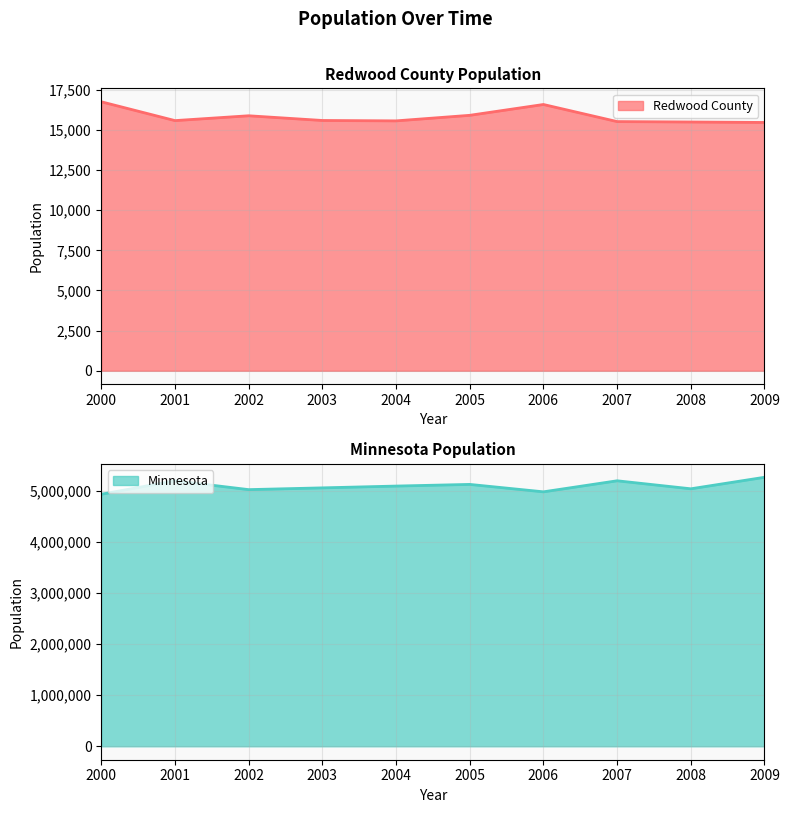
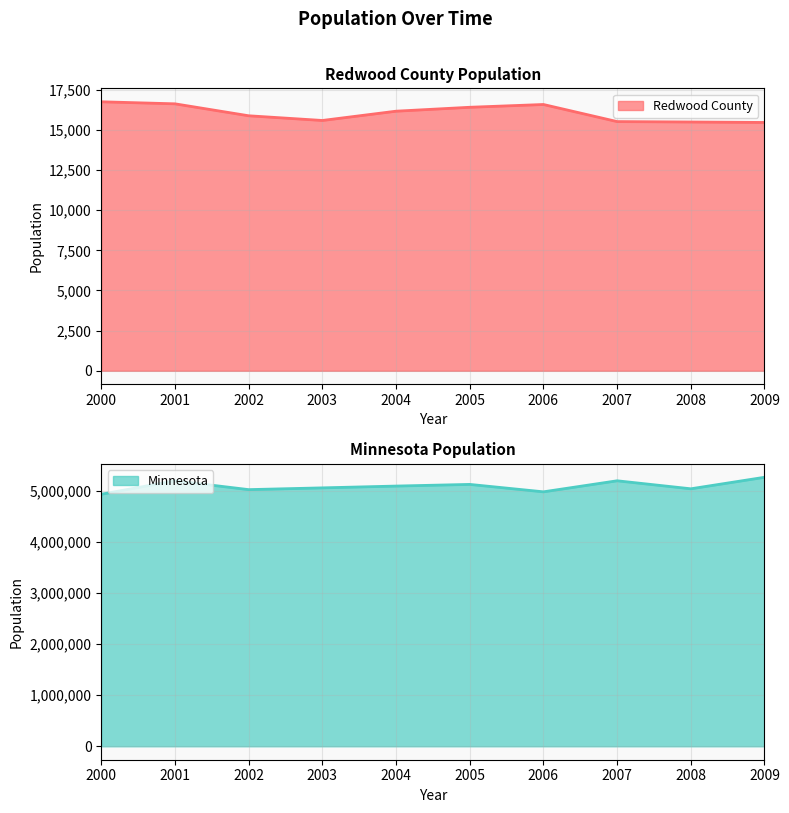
  {
    "Redwood County Population": {
      "2000": "16,800",
-     "2001": "15,600",
+     "2001": "16,600",
      "2002": "15,900",
      "2003": "15,600",
-     "2004": "15,600",
-     "2005": "15,900",
+     "2004": "16,200",
+     "2005": "16,400",
      "2006": "16,600",
      "2007": "15,500",
      "2008": "15,500",
      "2009": "15,500"
    },
    "Minnesota Population": {
      "2000": "4,900,000",
      "2002": "5,000,000",
      "2003": "5,100,000",
      "2004": "5,100,000",
      "2005": "5,100,000",
      "2006": "5,000,000",
      "2007": "5,200,000",
      "2008": "5,000,000",
      "2009": "5,300,000"
    }
  }
